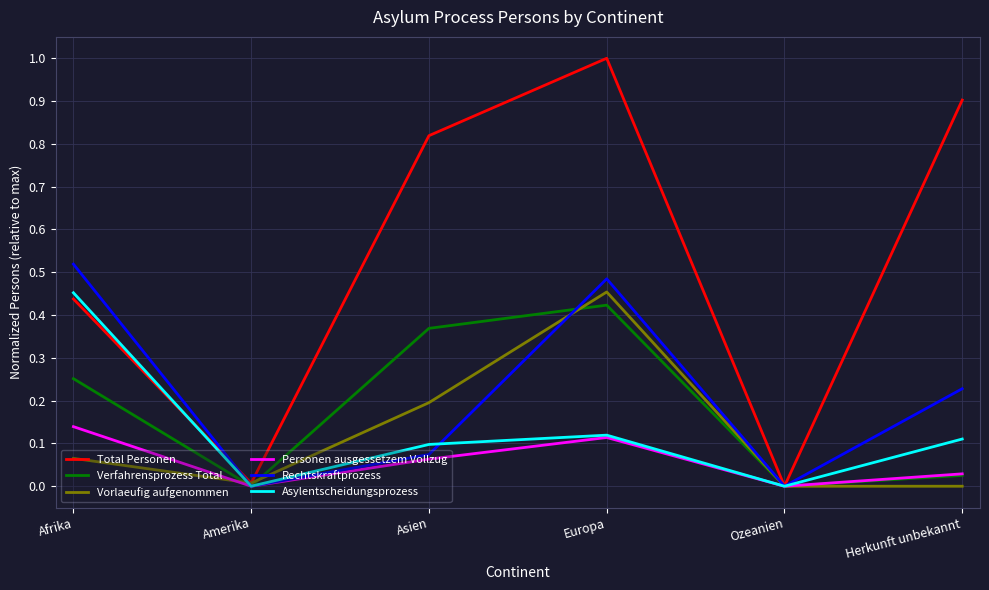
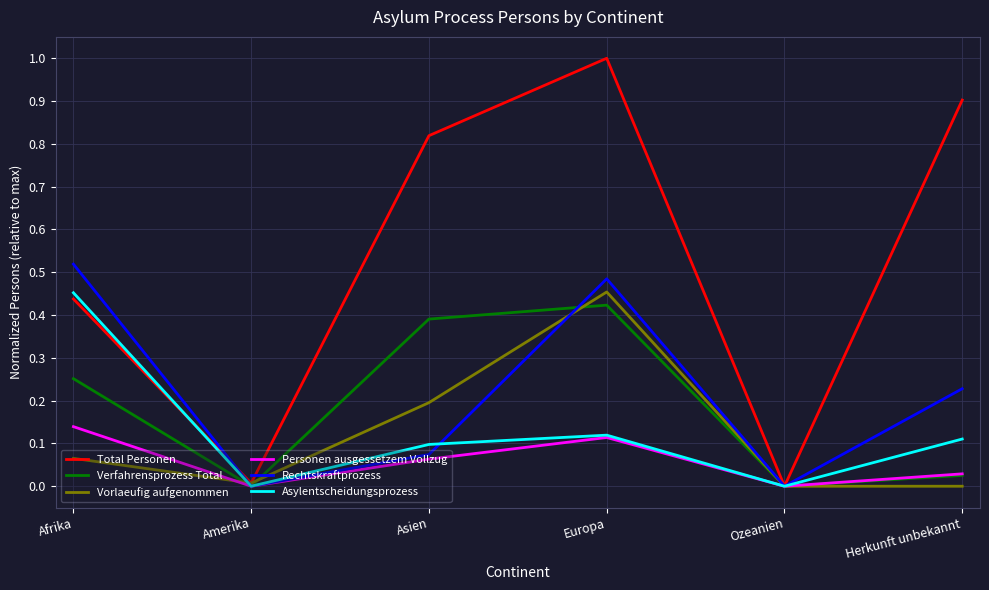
  {
    "Total Personen": {
      "Afrika": 0.44,
      "Asien": 0.82,
      "Europa": 1.00,
      "Herkunft unbekannt": 0.90
    },
    "Verfahrensprozess Total": {
      "Afrika": 0.25,
-     "Asien": 0.37,
+     "Asien": 0.39,
      "Europa": 0.42
    },
    "Vorlaeufig aufgenommen": {
      "Asien": 0.20,
      "Europa": 0.45,
      "Herkunft unbekannt": 0.00
    },
    "Personen ausgessetzem Vollzug": {
      "Afrika": 0.14
    },
    "Rechtskraftprozess": {
      "Afrika": 0.52,
      "Europa": 0.48,
      "Herkunft unbekannt": 0.23
    },
    "Asylentscheidungsprozess": {
      "Afrika": 0.45,
      "Asien": 0.10,
      "Herkunft unbekannt": 0.11
    }
  }
